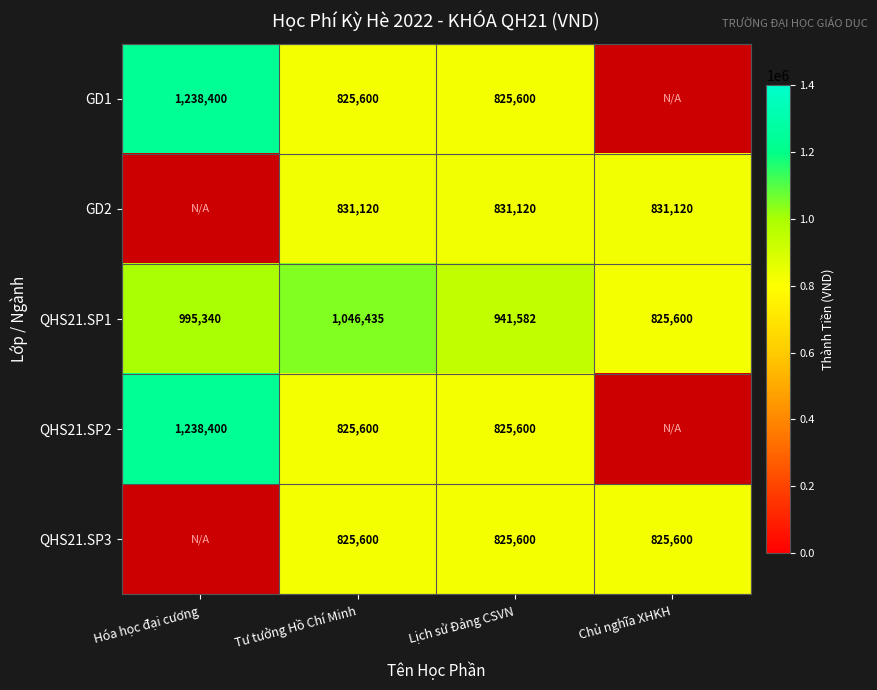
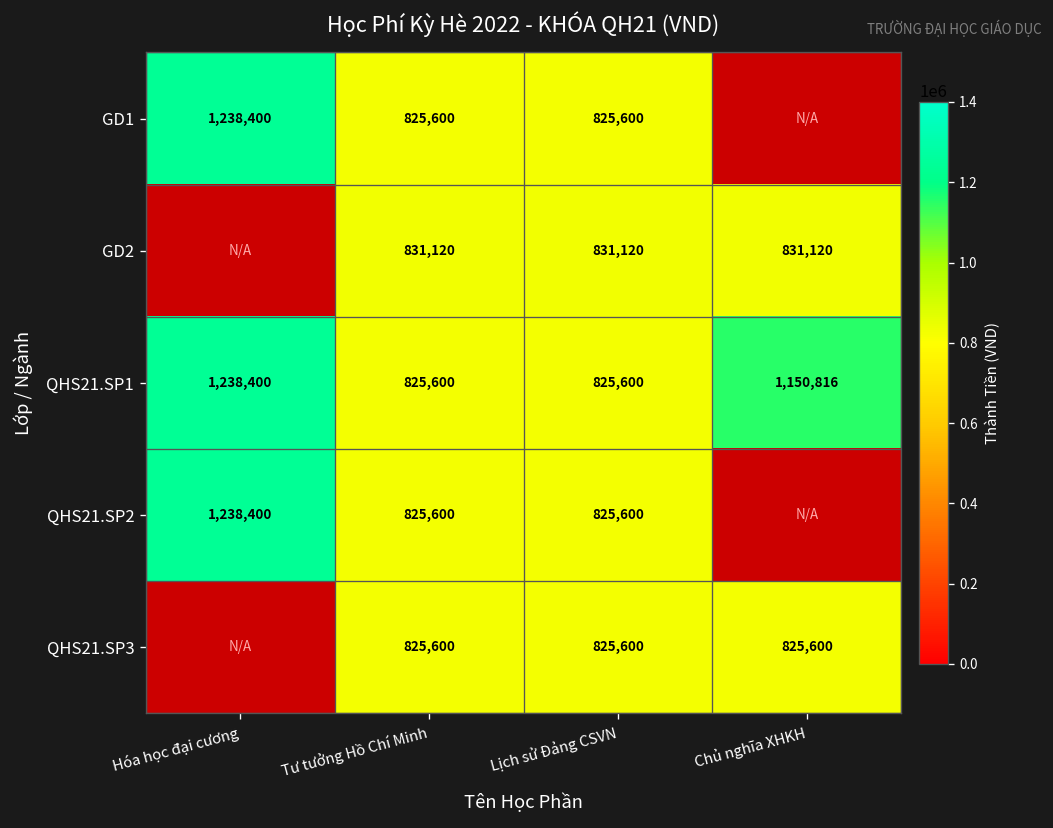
  {
    "GD1": {
      "Hóa học đại cương": "1,238,400",
      "Tư tưởng Hồ Chí Minh": "825,600",
      "Lịch sử Đảng CSVN": "825,600"
    },
    "GD2": {
      "Tư tưởng Hồ Chí Minh": "831,120",
      "Lịch sử Đảng CSVN": "831,120",
      "Chủ nghĩa XHKH": "831,120"
    },
    "QHS21.SP1": {
-     "Hóa học đại cương": "995,340",
-     "Tư tưởng Hồ Chí Minh": "1,046,435",
-     "Lịch sử Đảng CSVN": "941,582",
-     "Chủ nghĩa XHKH": "825,600"
+     "Hóa học đại cương": "1,238,400",
+     "Tư tưởng Hồ Chí Minh": "825,600",
+     "Lịch sử Đảng CSVN": "825,600",
+     "Chủ nghĩa XHKH": "1,150,816"
    },
    "QHS21.SP2": {
      "Hóa học đại cương": "1,238,400",
      "Tư tưởng Hồ Chí Minh": "825,600",
      "Lịch sử Đảng CSVN": "825,600"
    },
    "QHS21.SP3": {
      "Tư tưởng Hồ Chí Minh": "825,600",
      "Lịch sử Đảng CSVN": "825,600",
      "Chủ nghĩa XHKH": "825,600"
    }
  }
